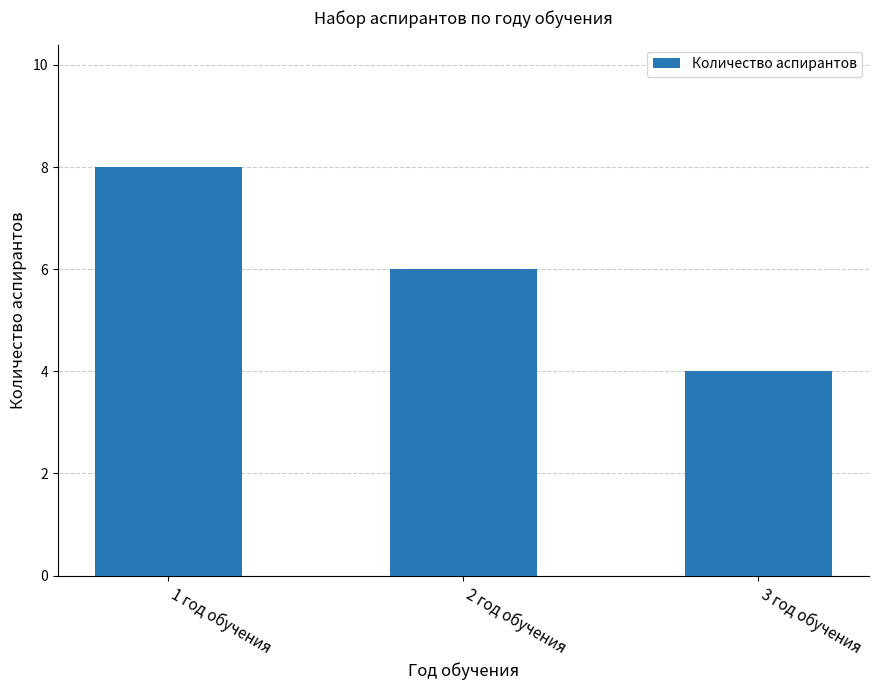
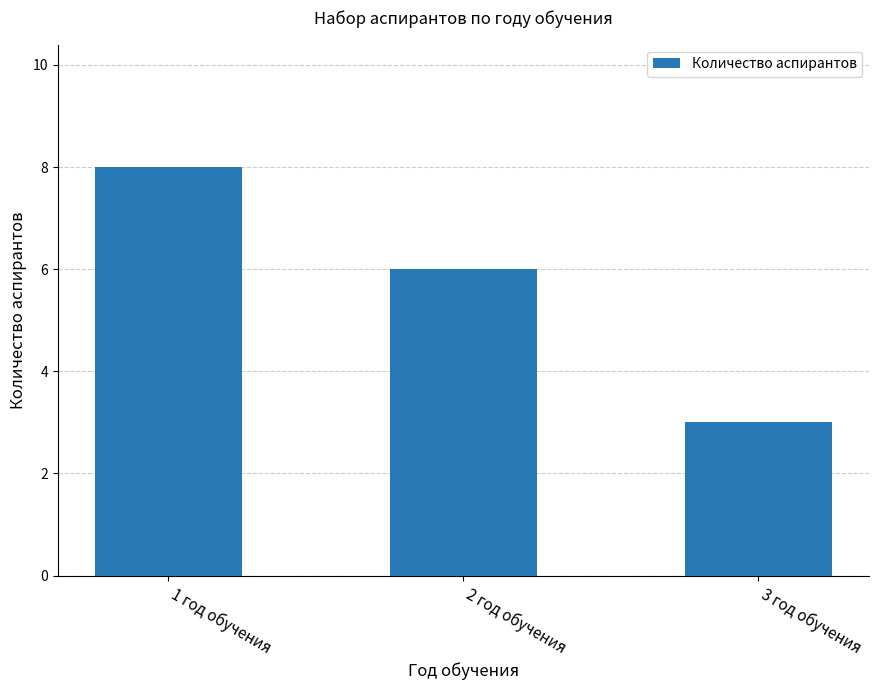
  {
    "1 год обучения": 8,
    "2 год обучения": 6,
-   "3 год обучения": 4
+   "3 год обучения": 3
  }
